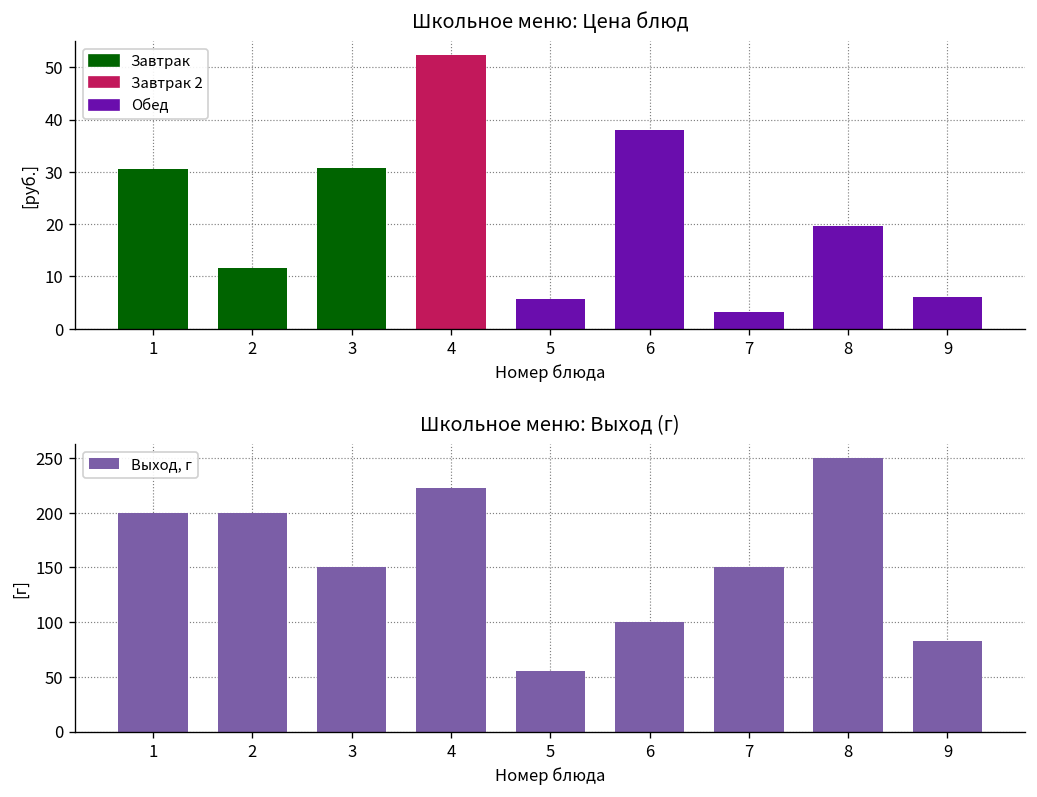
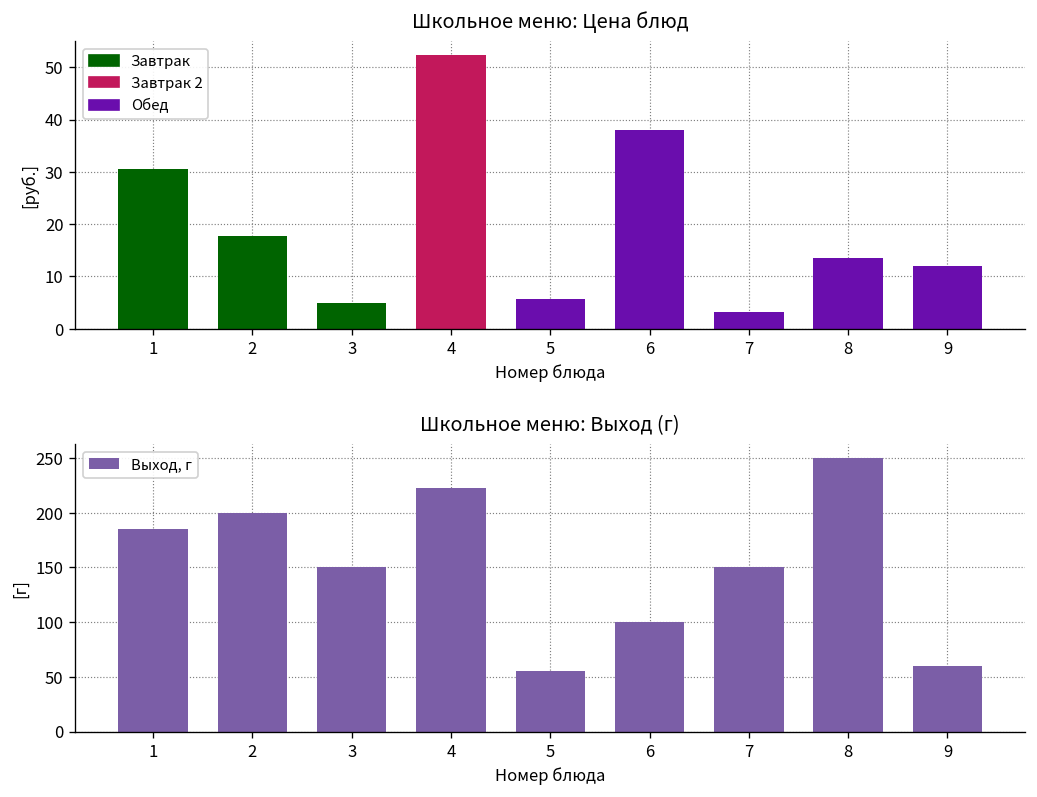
  {
    "Школьное меню: Цена блюд": {
      "1": 31,
-     "2": 12,
-     "3": 31,
+     "2": 18,
+     "3": 5,
      "4": 52,
      "5": 6,
      "6": 38,
      "7": 3,
-     "8": 20,
-     "9": 6
+     "8": 13,
+     "9": 12
    },
    "Школьное меню: Выход (г)": {
-     "1": 200,
+     "1": 190,
      "2": 200,
      "3": 150,
      "4": 220,
      "5": 60,
      "6": 100,
      "7": 150,
      "8": 250,
-     "9": 80
+     "9": 60
    }
  }
